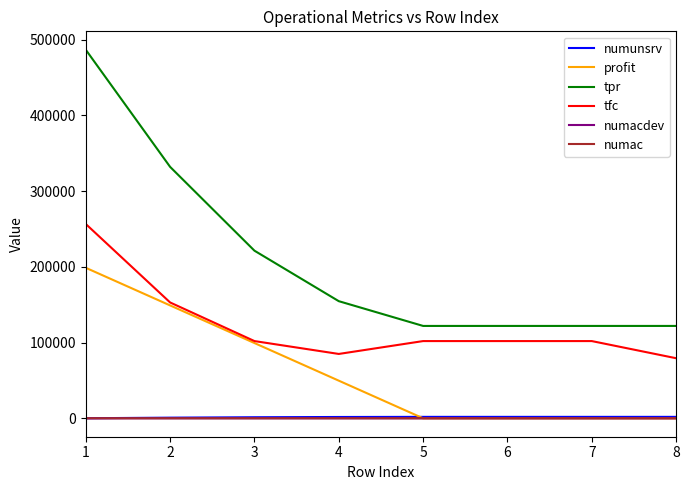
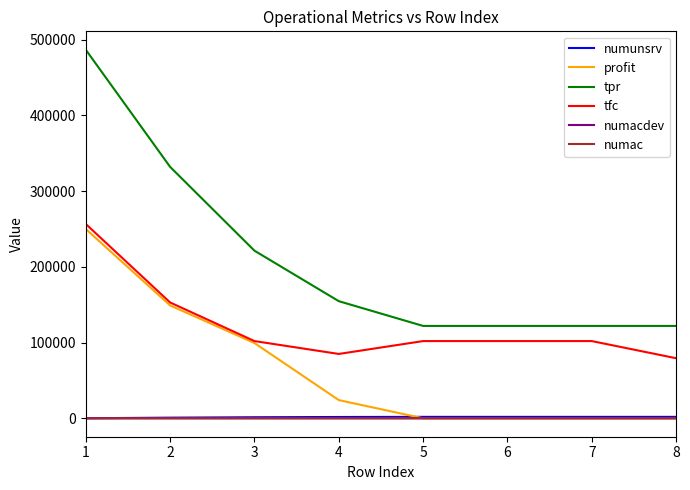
  {
    "profit": {
-     "1": 200000,
+     "1": 250000,
      "2": 150000,
-     "4": 50000
+     "4": 20000
    },
    "tpr": {
      "1": 490000,
      "2": 330000,
      "3": 220000,
      "4": 150000,
      "5": 120000,
      "6": 120000,
      "7": 120000,
      "8": 120000
    },
    "tfc": {
      "1": 260000,
      "2": 150000,
      "4": 90000,
      "5": 100000,
      "6": 100000,
      "7": 100000,
      "8": 80000
    }
  }
